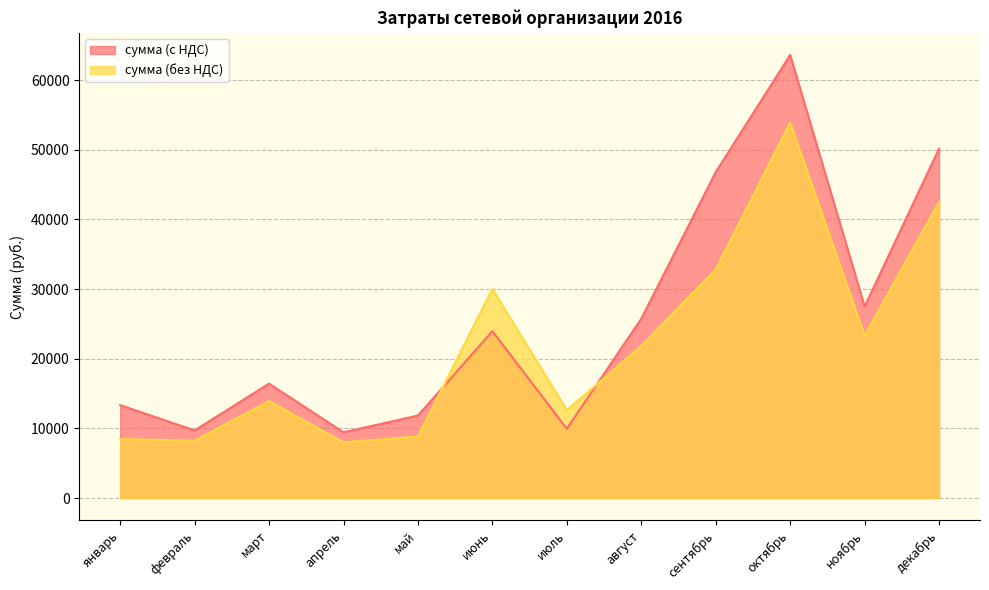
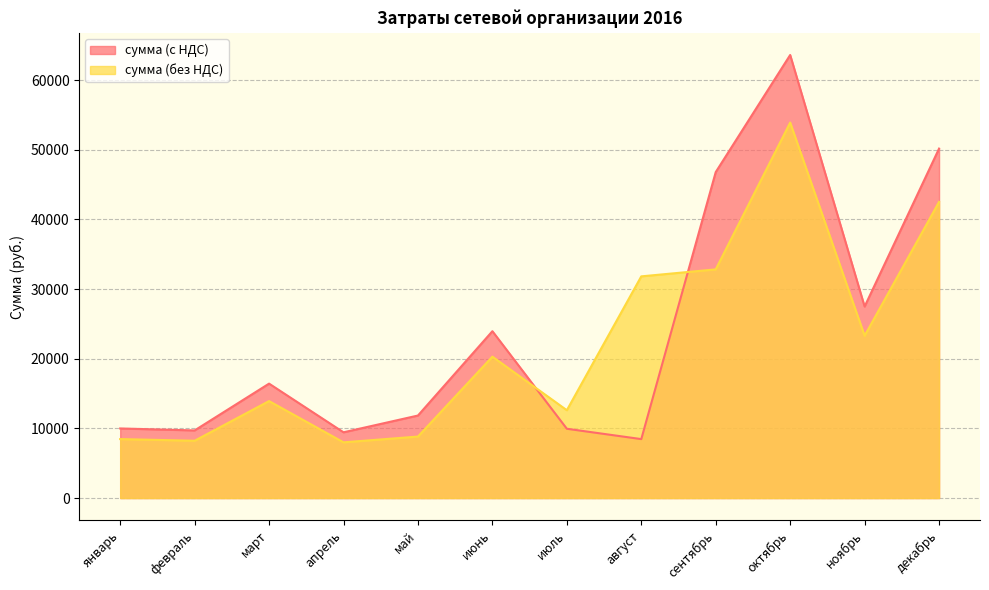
  {
    "сумма (с НДС)": {
-     "январь": 13000,
+     "январь": 10000,
      "февраль": 10000,
      "март": 16000,
      "апрель": 9000,
      "май": 12000,
      "июнь": 24000,
      "июль": 10000,
-     "август": 26000,
+     "август": 8000,
      "сентябрь": 47000,
      "октябрь": 64000,
      "ноябрь": 27000,
      "декабрь": 50000
    },
    "сумма (без НДС)": {
      "январь": 8000,
      "февраль": 8000,
      "март": 14000,
      "апрель": 8000,
      "май": 9000,
-     "июнь": 30000,
+     "июнь": 20000,
      "июль": 13000,
-     "август": 22000,
+     "август": 32000,
      "сентябрь": 33000,
      "октябрь": 54000,
      "ноябрь": 23000,
      "декабрь": 43000
    }
  }
